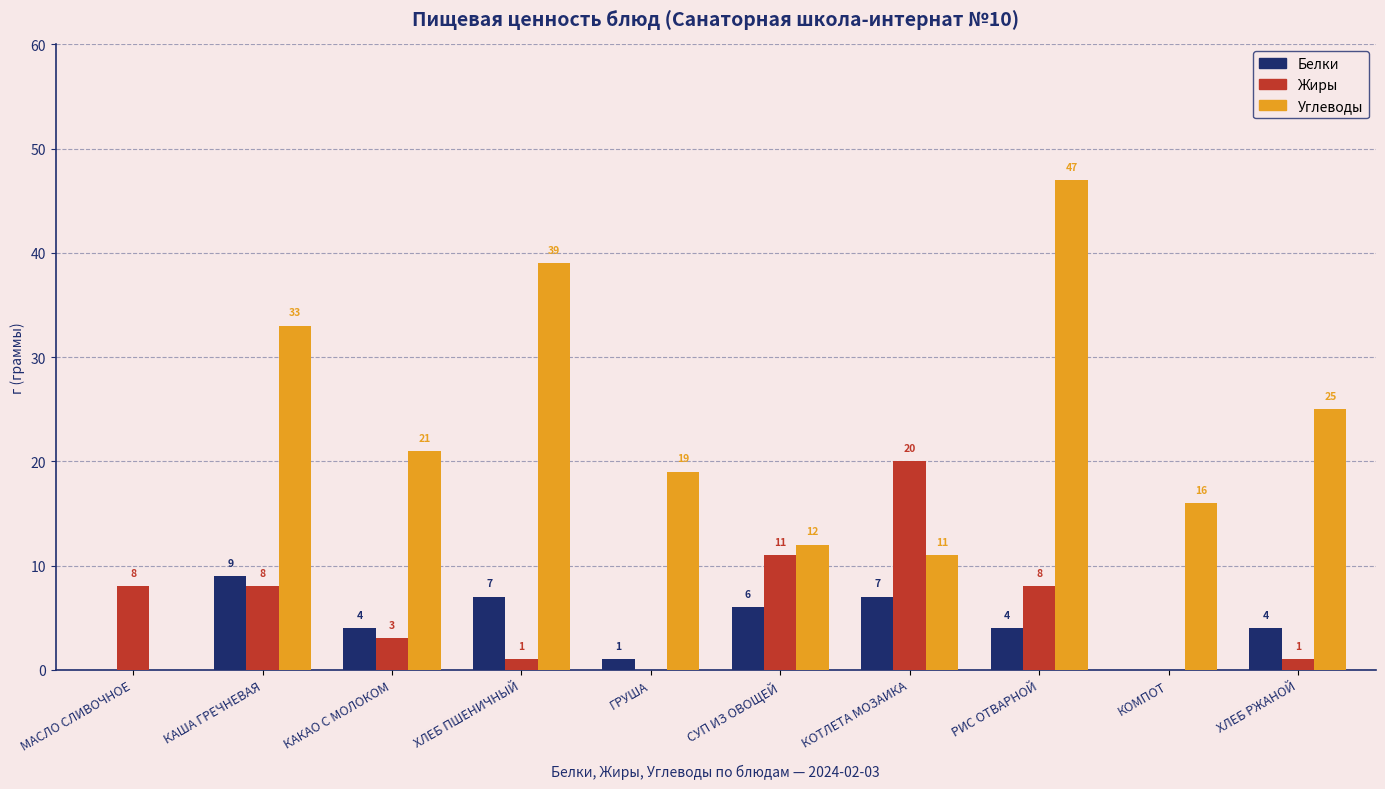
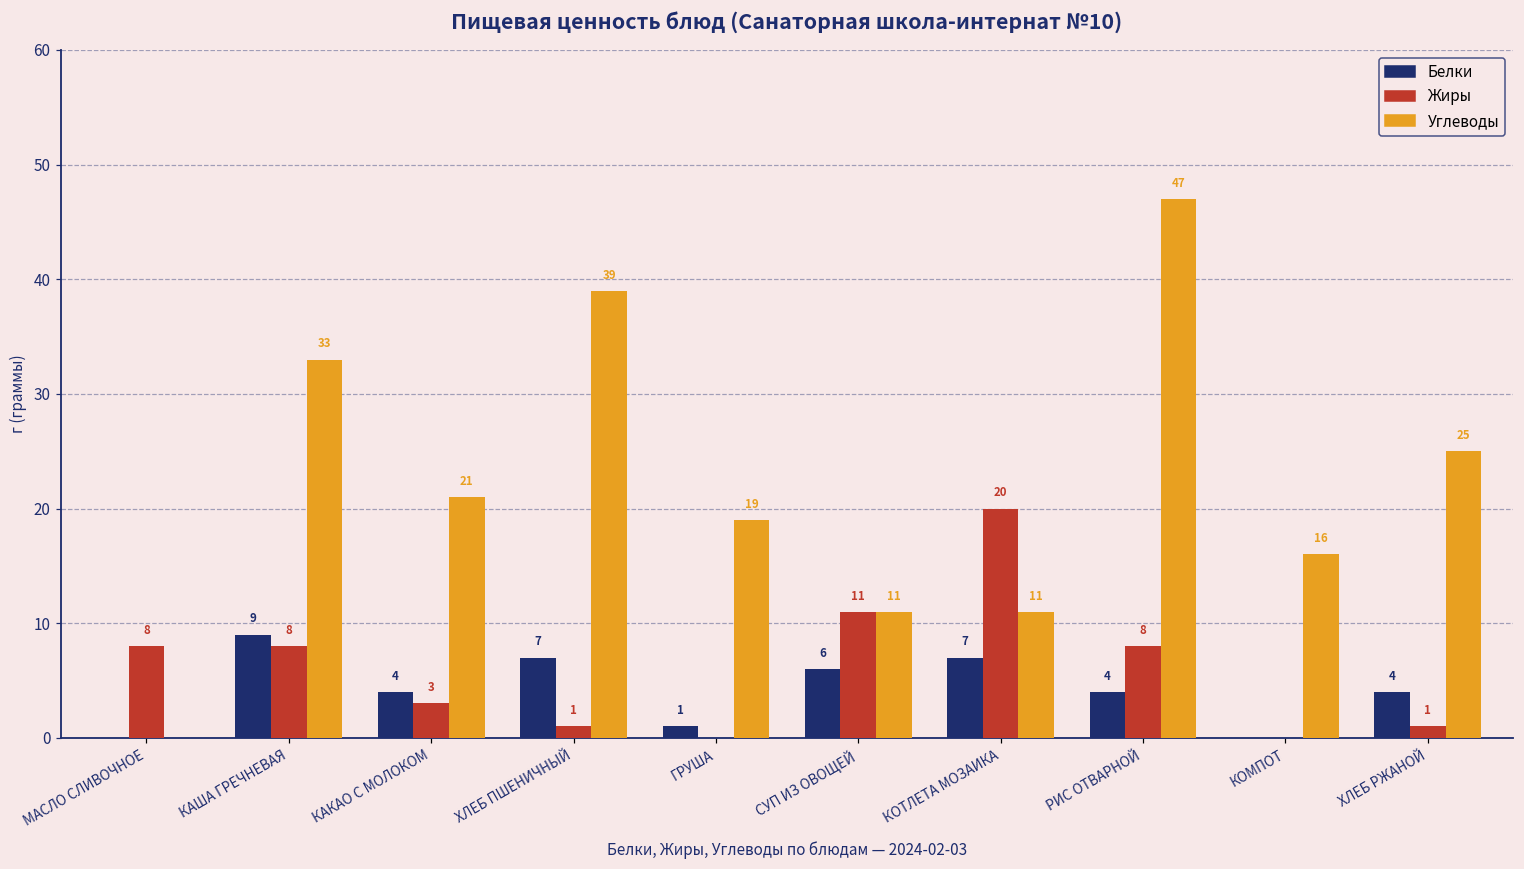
  {
    "Белки": {
      "КАША ГРЕЧНЕВАЯ": 9,
      "КАКАО С МОЛОКОМ": 4,
      "ХЛЕБ ПШЕНИЧНЫЙ": 7,
      "ГРУША": 1,
      "СУП ИЗ ОВОЩЕЙ": 6,
      "КОТЛЕТА МОЗАИКА": 7,
      "РИС ОТВАРНОЙ": 4,
      "ХЛЕБ РЖАНОЙ": 4
    },
    "Жиры": {
      "МАСЛО СЛИВОЧНОЕ": 8,
      "КАША ГРЕЧНЕВАЯ": 8,
      "КАКАО С МОЛОКОМ": 3,
      "ХЛЕБ ПШЕНИЧНЫЙ": 1,
      "СУП ИЗ ОВОЩЕЙ": 11,
      "КОТЛЕТА МОЗАИКА": 20,
      "РИС ОТВАРНОЙ": 8,
      "ХЛЕБ РЖАНОЙ": 1
    },
    "Углеводы": {
      "КАША ГРЕЧНЕВАЯ": 33,
      "КАКАО С МОЛОКОМ": 21,
      "ХЛЕБ ПШЕНИЧНЫЙ": 39,
      "ГРУША": 19,
-     "СУП ИЗ ОВОЩЕЙ": 12,
+     "СУП ИЗ ОВОЩЕЙ": 11,
      "КОТЛЕТА МОЗАИКА": 11,
      "РИС ОТВАРНОЙ": 47,
      "КОМПОТ": 16,
      "ХЛЕБ РЖАНОЙ": 25
    }
  }
